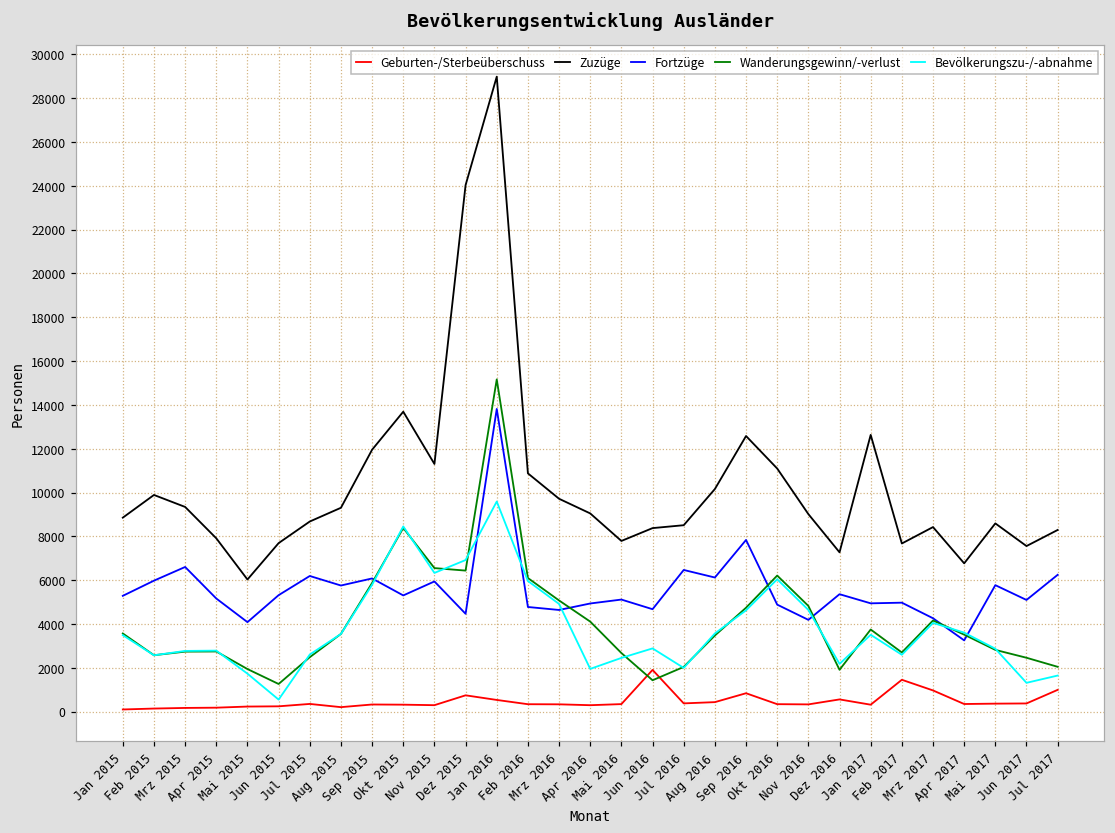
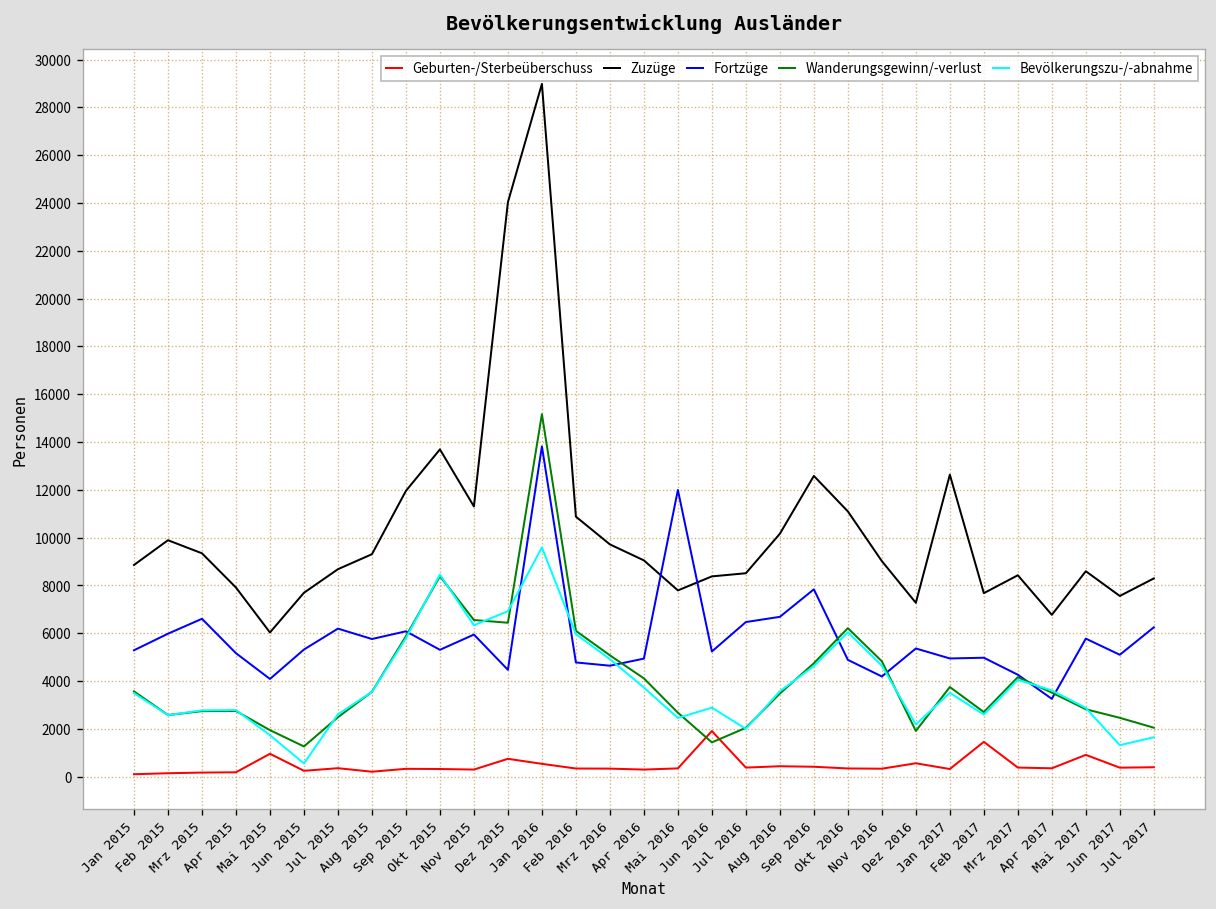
  {
    "Geburten-/Sterbeüberschuss": {
      "Jan 2015": 100,
      "Feb 2015": 100,
      "Mrz 2015": 200,
      "Apr 2015": 200,
-     "Mai 2015": 200,
+     "Mai 2015": 1000,
      "Jun 2015": 200,
      "Jul 2015": 400,
      "Aug 2015": 200,
      "Sep 2015": 300,
      "Okt 2015": 300,
      "Nov 2015": 300,
      "Dez 2015": 700,
      "Jan 2016": 500,
      "Feb 2016": 300,
      "Mrz 2016": 300,
      "Apr 2016": 300,
      "Mai 2016": 300,
      "Jun 2016": 1900,
      "Jul 2016": 400,
      "Aug 2016": 400,
-     "Sep 2016": 800,
+     "Sep 2016": 400,
      "Okt 2016": 300,
      "Nov 2016": 300,
      "Dez 2016": 600,
      "Jan 2017": 300,
      "Feb 2017": 1500,
-     "Mrz 2017": 1000,
+     "Mrz 2017": 400,
      "Apr 2017": 300,
-     "Mai 2017": 400,
+     "Mai 2017": 900,
      "Jun 2017": 400,
-     "Jul 2017": 1000
+     "Jul 2017": 400
    },
    "Zuzüge": {
      "Jan 2015": 8900,
      "Feb 2015": 9900,
      "Mrz 2015": 9300,
      "Apr 2015": 7900,
      "Mai 2015": 6000,
      "Jun 2015": 7700,
      "Jul 2015": 8700,
      "Aug 2015": 9300,
      "Sep 2015": 12000,
      "Okt 2015": 13700,
      "Nov 2015": 11300,
      "Dez 2015": 24000,
      "Jan 2016": 29000,
      "Feb 2016": 10900,
      "Mrz 2016": 9700,
      "Apr 2016": 9000,
      "Mai 2016": 7800,
      "Jun 2016": 8400,
      "Jul 2016": 8500,
      "Aug 2016": 10200,
      "Sep 2016": 12600,
      "Okt 2016": 11100,
      "Nov 2016": 9000,
      "Dez 2016": 7300,
      "Jan 2017": 12600,
      "Feb 2017": 7700,
      "Mrz 2017": 8400,
      "Apr 2017": 6800,
      "Mai 2017": 8600,
      "Jun 2017": 7600,
      "Jul 2017": 8300
    },
    "Fortzüge": {
      "Jan 2015": 5300,
      "Feb 2015": 6000,
      "Mrz 2015": 6600,
      "Apr 2015": 5200,
      "Mai 2015": 4100,
      "Jun 2015": 5300,
      "Jul 2015": 6200,
      "Aug 2015": 5800,
      "Sep 2015": 6100,
      "Okt 2015": 5300,
      "Nov 2015": 5900,
      "Dez 2015": 4500,
      "Jan 2016": 13800,
      "Feb 2016": 4800,
      "Mrz 2016": 4600,
      "Apr 2016": 4900,
-     "Mai 2016": 5100,
-     "Jun 2016": 4700,
+     "Mai 2016": 12000,
+     "Jun 2016": 5200,
      "Jul 2016": 6500,
-     "Aug 2016": 6100,
+     "Aug 2016": 6700,
      "Sep 2016": 7800,
      "Okt 2016": 4900,
      "Nov 2016": 4200,
      "Dez 2016": 5400,
      "Jan 2017": 4900,
      "Feb 2017": 5000,
      "Apr 2017": 3300,
      "Mai 2017": 5800,
      "Jun 2017": 5100,
      "Jul 2017": 6200
    },
    "Wanderungsgewinn/-verlust": {
      "Mai 2015": 1900,
      "Jun 2015": 1300,
      "Nov 2015": 6600,
      "Dez 2015": 6400,
      "Jan 2016": 15200,
      "Feb 2016": 6100,
      "Mrz 2016": 5100,
      "Apr 2016": 4100,
      "Mai 2016": 2700,
      "Jun 2016": 1400,
      "Okt 2016": 6200,
      "Nov 2016": 4800,
      "Dez 2016": 1900,
      "Jan 2017": 3700,
      "Jun 2017": 2500,
      "Jul 2017": 2000
    },
    "Bevölkerungszu-/-abnahme": {
      "Mai 2015": 1700,
      "Jun 2015": 600,
      "Nov 2015": 6300,
      "Dez 2015": 6900,
      "Jan 2016": 9600,
      "Feb 2016": 6000,
      "Mrz 2016": 4900,
-     "Apr 2016": 2000,
+     "Apr 2016": 3700,
      "Mai 2016": 2500,
      "Jun 2016": 2900,
      "Okt 2016": 6000,
      "Nov 2016": 4600,
      "Dez 2016": 2200,
      "Jan 2017": 3500,
      "Jun 2017": 1300,
      "Jul 2017": 1600
    }
  }
